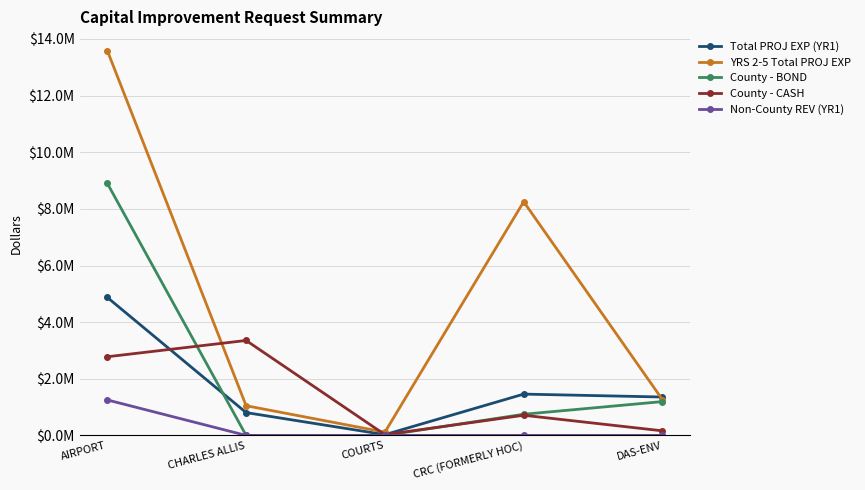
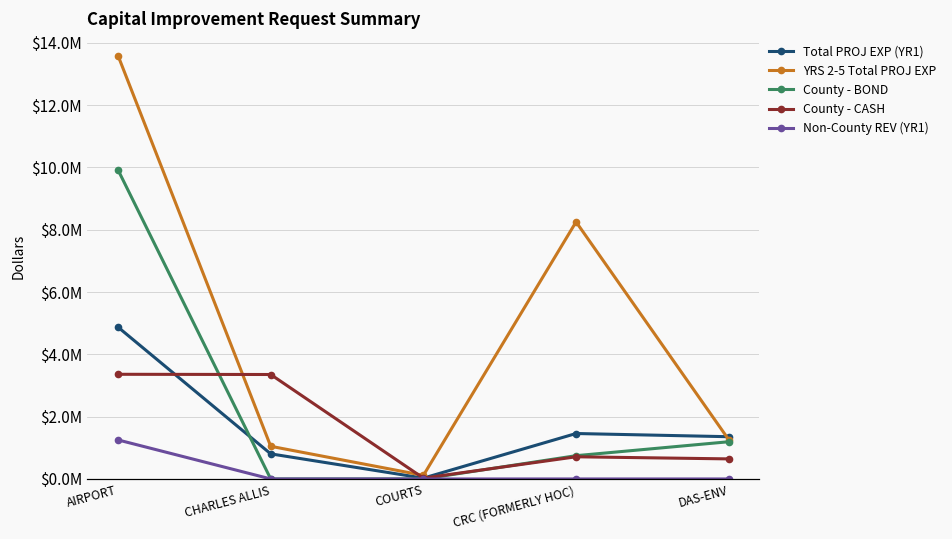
  {
    "Total PROJ EXP (YR1)": {
      "AIRPORT": "$4900000",
      "CHARLES ALLIS": "$800000",
      "CRC (FORMERLY HOC)": "$1500000",
      "DAS-ENV": "$1400000"
    },
    "YRS 2-5 Total PROJ EXP": {
      "AIRPORT": "$13600000",
      "CHARLES ALLIS": "$1000000",
      "CRC (FORMERLY HOC)": "$8300000"
    },
    "County - BOND": {
-     "AIRPORT": "$8900000"
+     "AIRPORT": "$9900000"
    },
    "County - CASH": {
-     "AIRPORT": "$2800000",
+     "AIRPORT": "$3400000",
      "CHARLES ALLIS": "$3400000",
-     "DAS-ENV": "$200000"
+     "DAS-ENV": "$600000"
    },
    "Non-County REV (YR1)": {
      "AIRPORT": "$1300000",
      "CRC (FORMERLY HOC)": "$0",
      "DAS-ENV": "$0"
    }
  }
